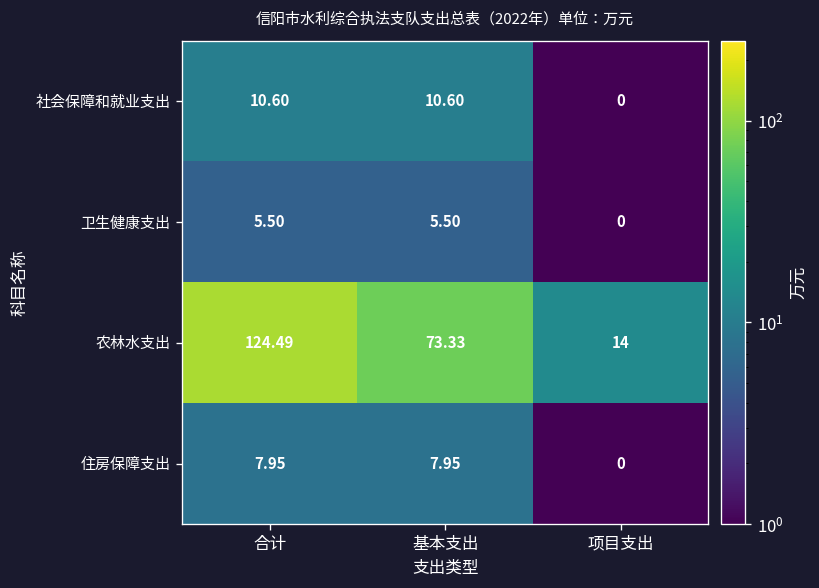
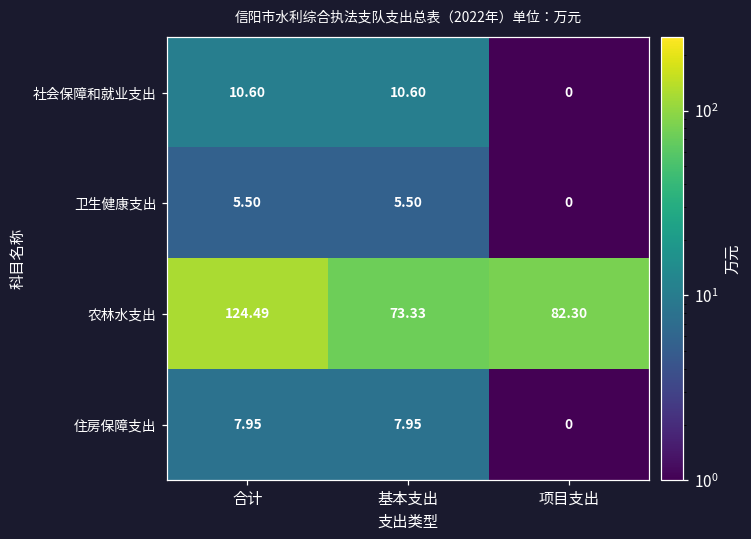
  {
    "社会保障和就业支出": {
      "合计": 10.60,
      "基本支出": 10.60,
      "项目支出": 0
    },
    "卫生健康支出": {
      "合计": 5.50,
      "基本支出": 5.50,
      "项目支出": 0
    },
    "农林水支出": {
      "合计": 124.49,
      "基本支出": 73.33,
-     "项目支出": 14
+     "项目支出": 82.30
    },
    "住房保障支出": {
      "合计": 7.95,
      "基本支出": 7.95,
      "项目支出": 0
    }
  }
